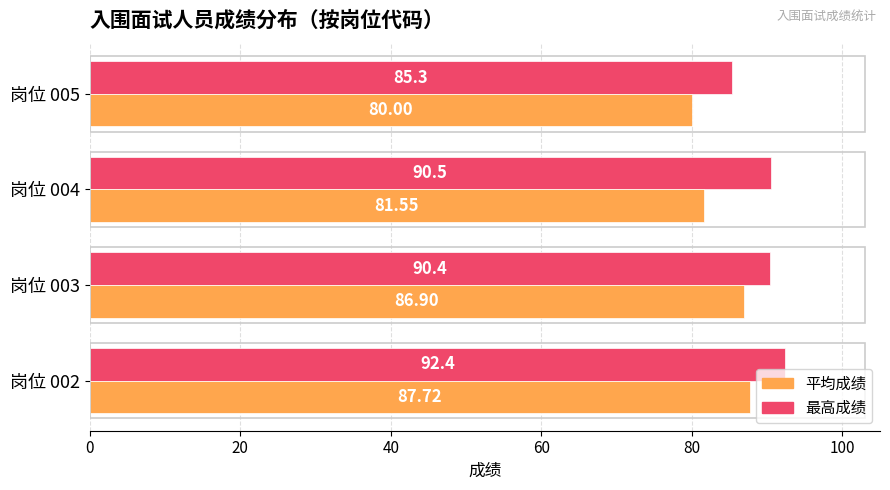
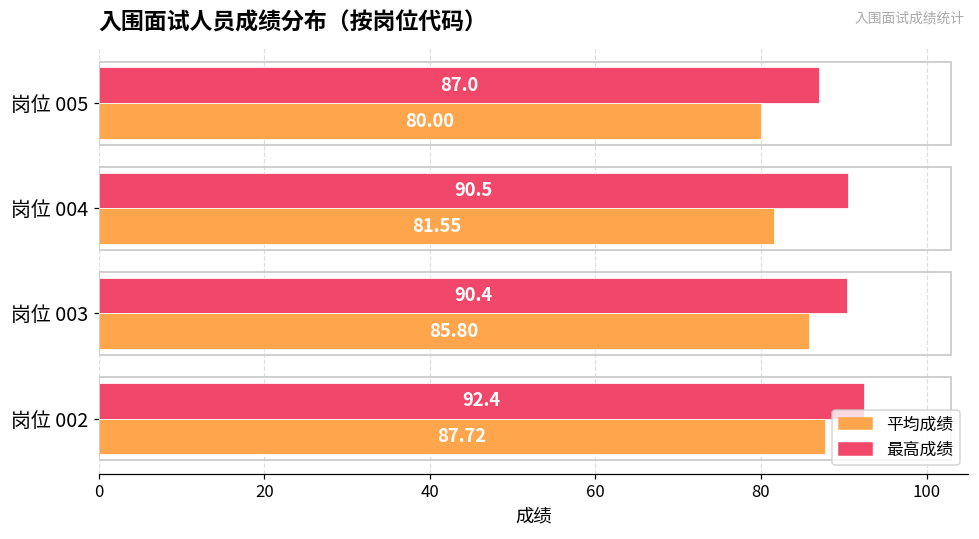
  {
    "最高成绩": {
-     "岗位 005": 85.3,
+     "岗位 005": 87.0,
      "岗位 004": 90.5,
      "岗位 003": 90.4,
      "岗位 002": 92.4
    },
    "平均成绩": {
      "岗位 005": 80.00,
      "岗位 004": 81.55,
-     "岗位 003": 86.90,
+     "岗位 003": 85.80,
      "岗位 002": 87.72
    }
  }
